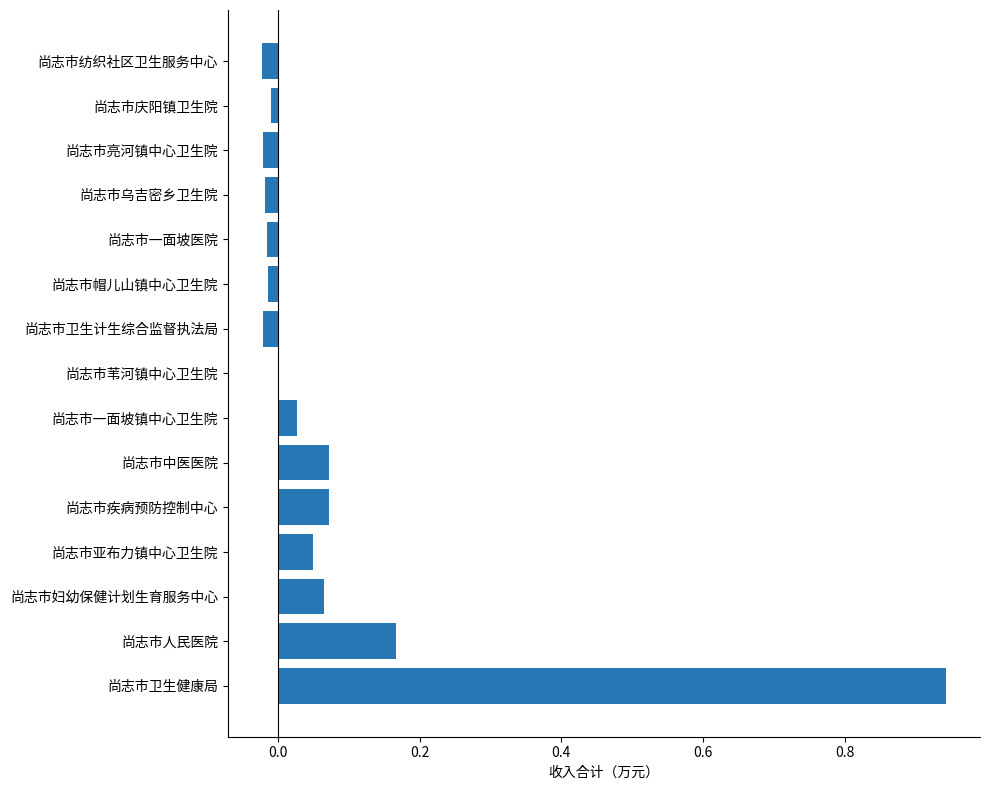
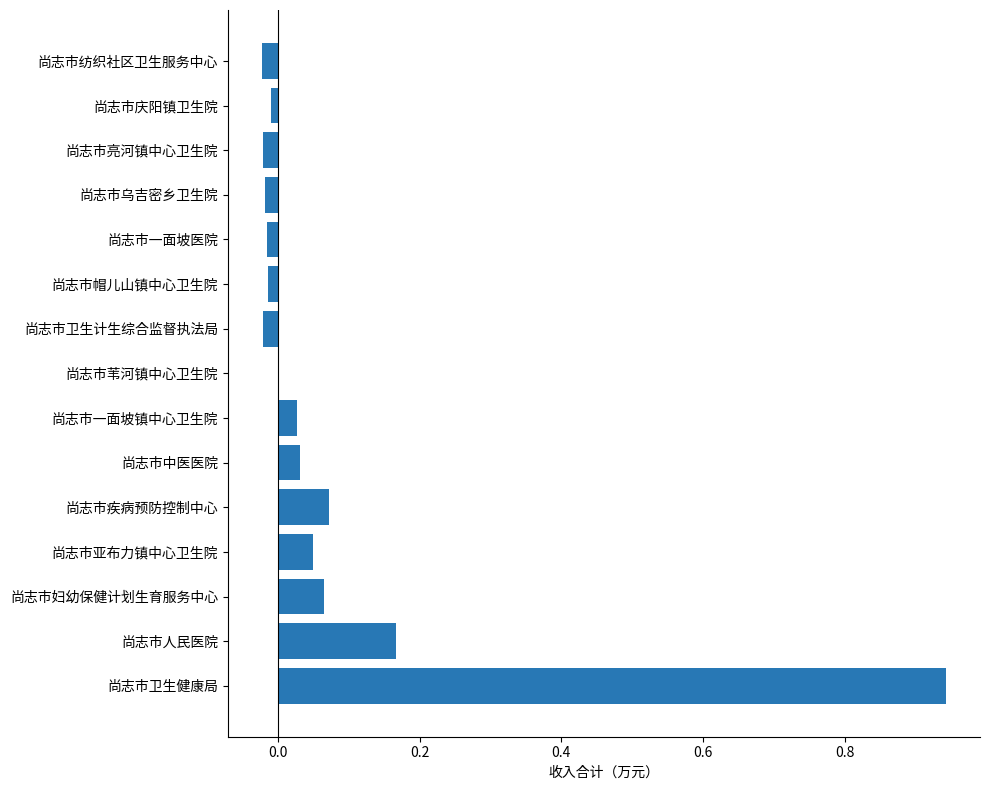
  {
    "尚志市纺织社区卫生服务中心": -0.02,
    "尚志市庆阳镇卫生院": -0.01,
    "尚志市亮河镇中心卫生院": -0.02,
    "尚志市乌吉密乡卫生院": -0.02,
    "尚志市一面坡医院": -0.02,
    "尚志市帽儿山镇中心卫生院": -0.01,
    "尚志市卫生计生综合监督执法局": -0.02,
    "尚志市苇河镇中心卫生院": 0.00,
    "尚志市一面坡镇中心卫生院": 0.03,
-   "尚志市中医医院": 0.07,
+   "尚志市中医医院": 0.03,
    "尚志市疾病预防控制中心": 0.07,
    "尚志市亚布力镇中心卫生院": 0.05,
    "尚志市妇幼保健计划生育服务中心": 0.07,
    "尚志市人民医院": 0.17,
    "尚志市卫生健康局": 0.94
  }
